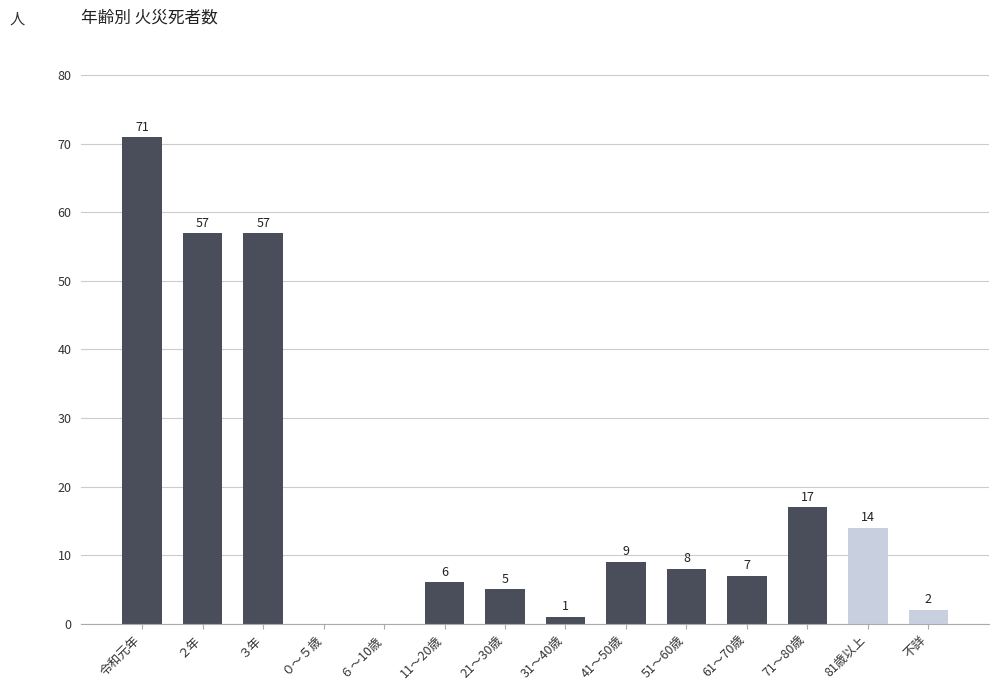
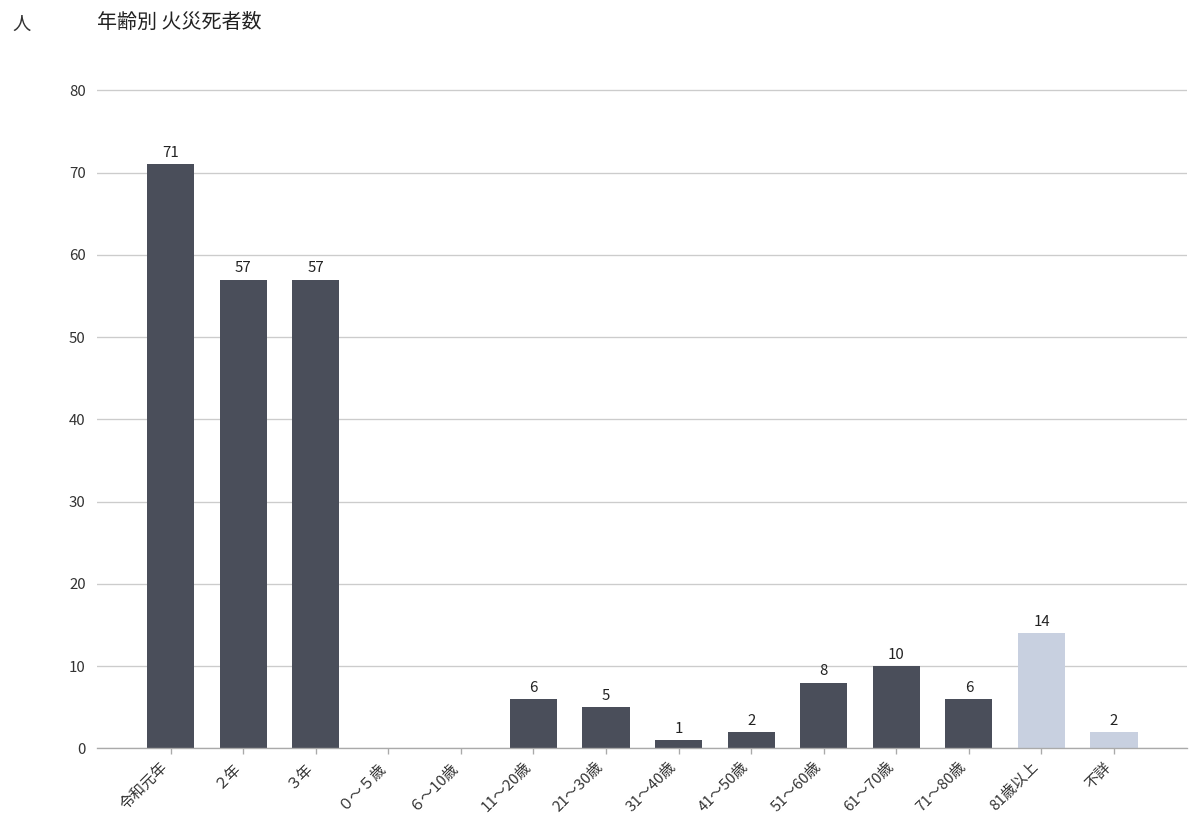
  {
    "令和元年": 71,
    "２年": 57,
    "３年": 57,
    "11～20歳": 6,
    "21～30歳": 5,
    "31～40歳": 1,
-   "41～50歳": 9,
+   "41～50歳": 2,
    "51～60歳": 8,
-   "61～70歳": 7,
-   "71～80歳": 17,
+   "61～70歳": 10,
+   "71～80歳": 6,
    "81歳以上": 14,
    "不詳": 2
  }
